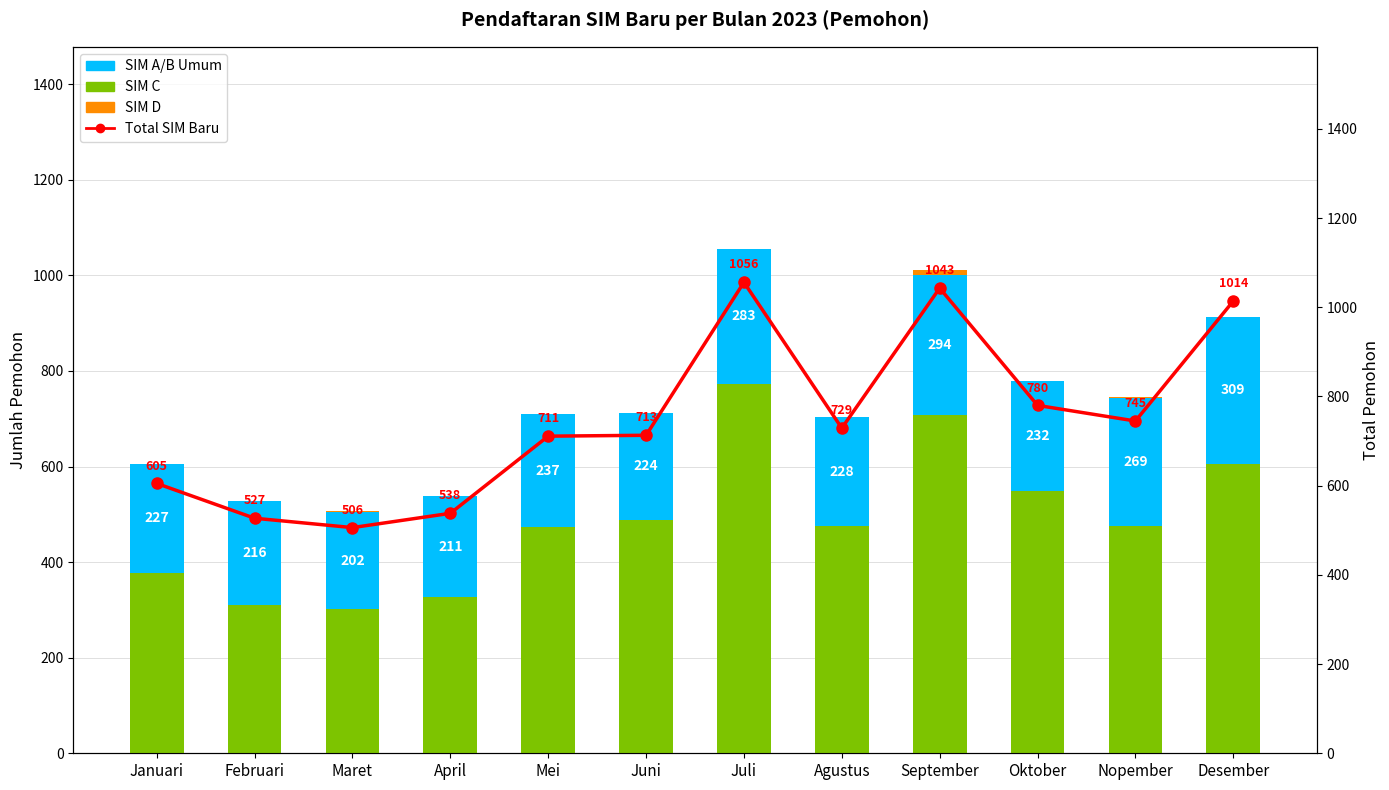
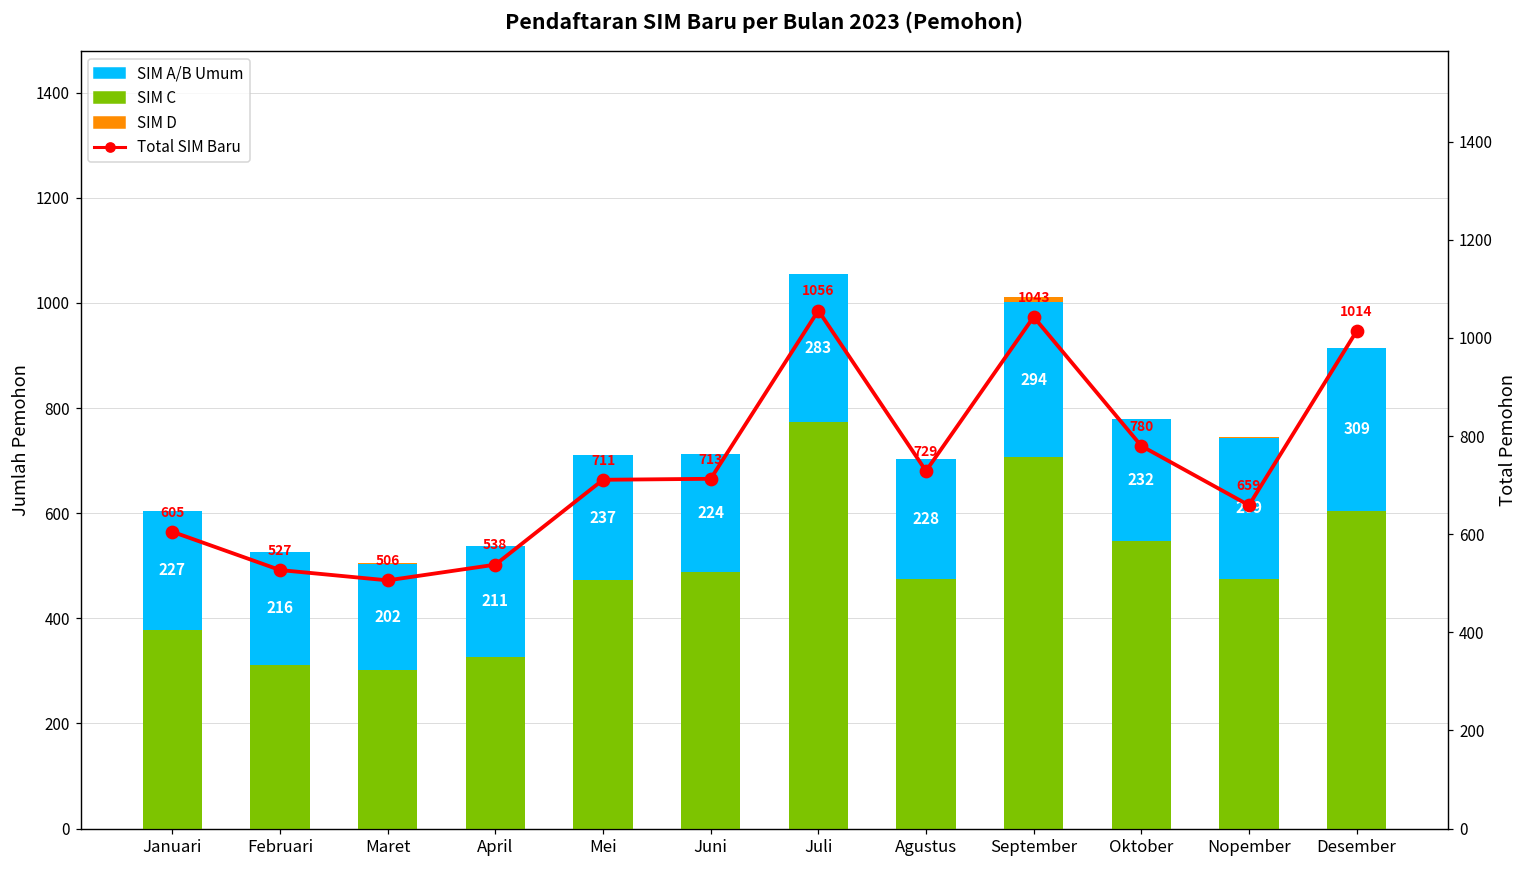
  {
    "SIM A/B Umum": {
      "Januari": 227,
      "Februari": 216,
      "Maret": 202,
      "April": 211,
      "Mei": 237,
      "Juni": 224,
      "Juli": 283,
      "Agustus": 228,
      "September": 294,
      "Oktober": 232,
      "Desember": 309
    },
    "Total SIM Baru": {
      "Januari": 605,
      "Februari": 527,
      "Maret": 506,
      "April": 538,
      "Mei": 711,
      "Juni": 713,
      "Juli": 1056,
      "Agustus": 729,
      "September": 1043,
      "Oktober": 780,
-     "Nopember": 745,
+     "Nopember": 659,
      "Desember": 1014
    }
  }
